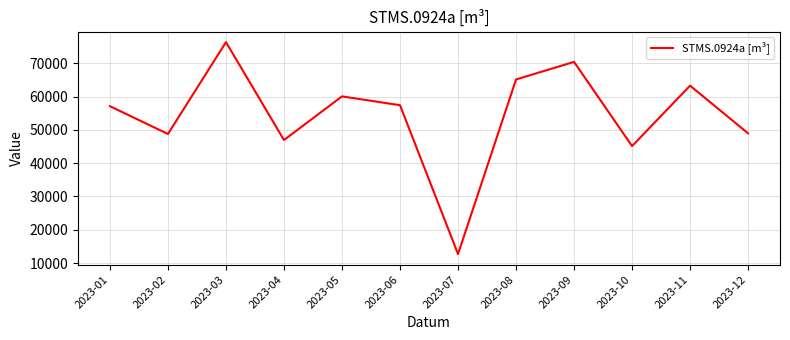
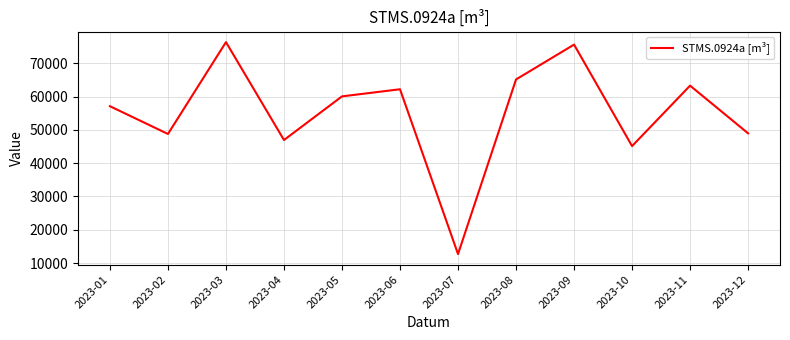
  {
    "2023-01": 57000,
    "2023-02": 49000,
    "2023-03": 76000,
    "2023-04": 47000,
    "2023-05": 60000,
-   "2023-06": 57000,
+   "2023-06": 62000,
    "2023-07": 13000,
    "2023-08": 65000,
-   "2023-09": 70000,
+   "2023-09": 76000,
    "2023-10": 45000,
    "2023-11": 63000,
    "2023-12": 49000
  }
